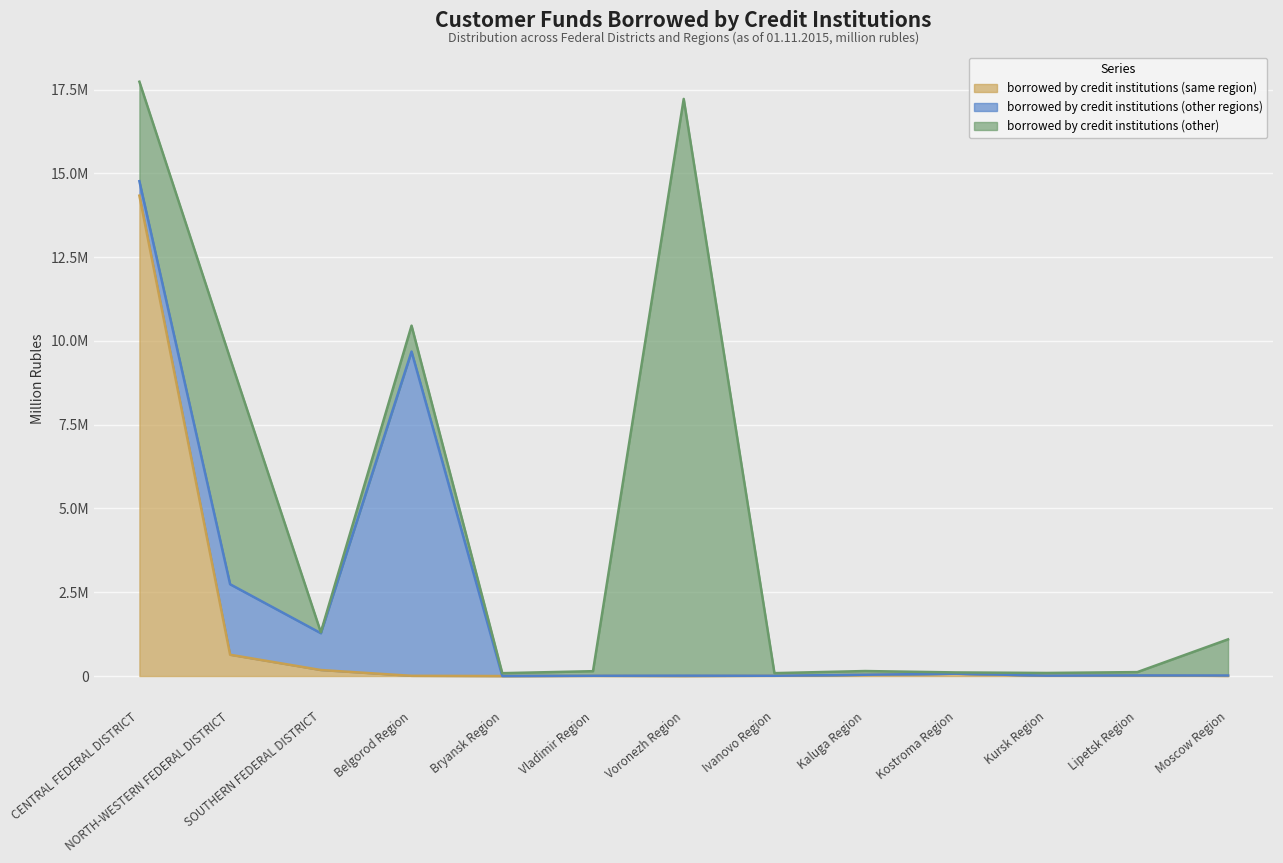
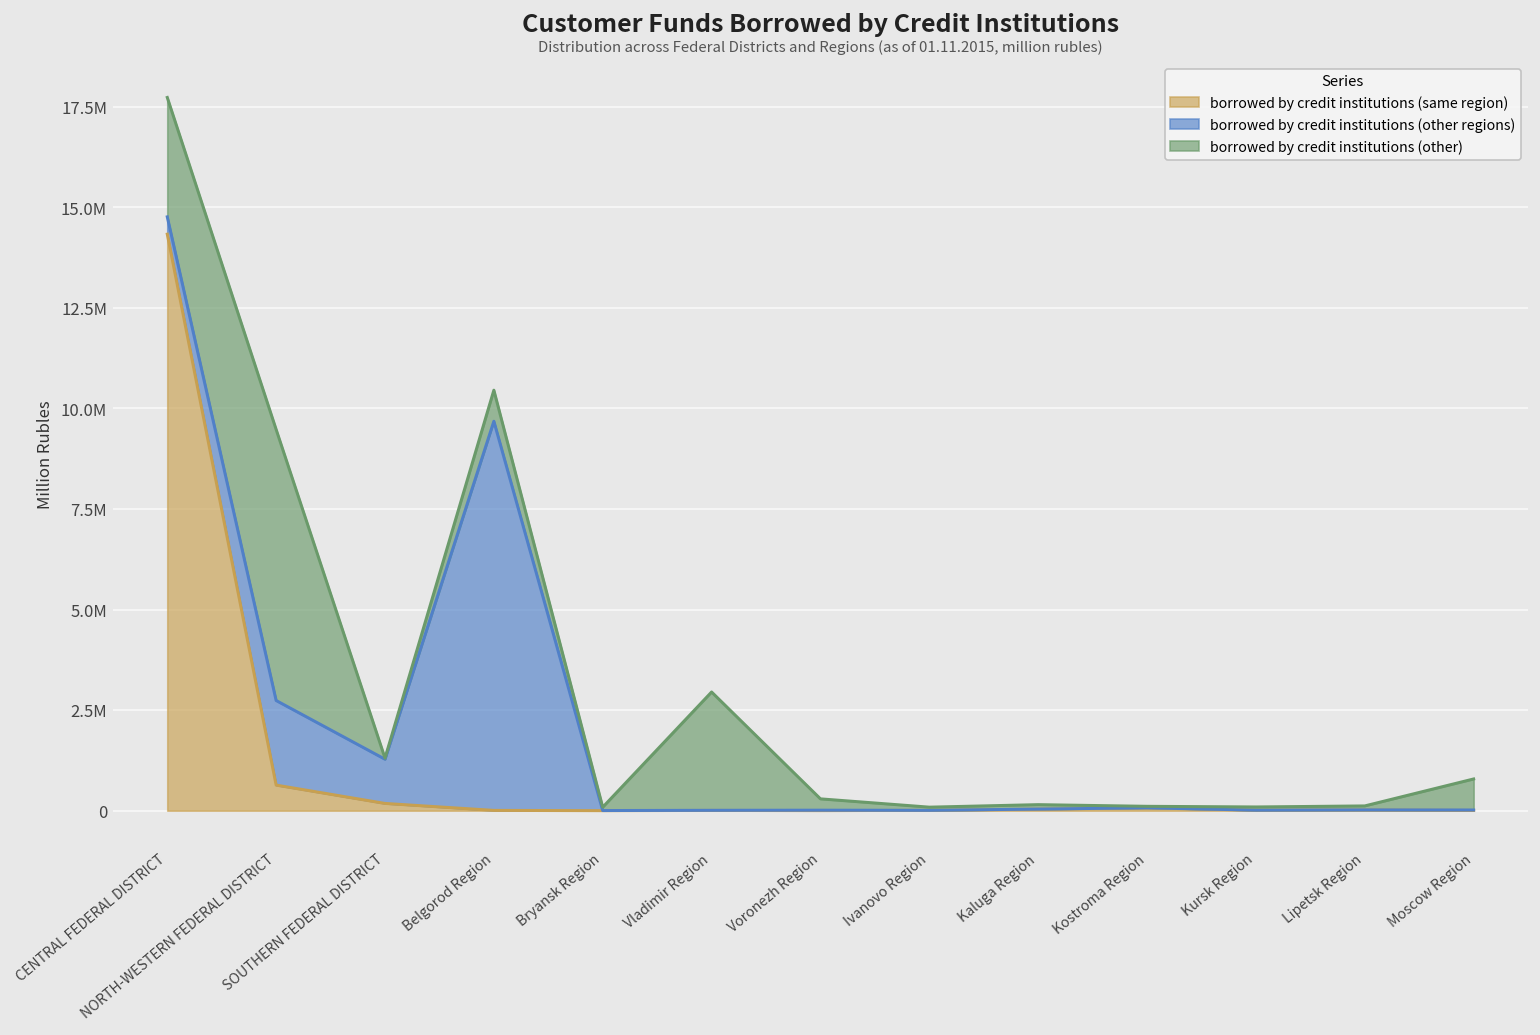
  {
    "borrowed by credit institutions (same region)": {
      "CENTRAL FEDERAL DISTRICT": 14300000,
      "NORTH-WESTERN FEDERAL DISTRICT": 600000,
      "SOUTHERN FEDERAL DISTRICT": 200000,
      "Belgorod Region": 0
    },
    "borrowed by credit institutions (other regions)": {
      "CENTRAL FEDERAL DISTRICT": 400000,
      "NORTH-WESTERN FEDERAL DISTRICT": 2100000,
      "Belgorod Region": 9700000
    },
    "borrowed by credit institutions (other)": {
      "CENTRAL FEDERAL DISTRICT": 3000000,
      "NORTH-WESTERN FEDERAL DISTRICT": 6700000,
      "Belgorod Region": 800000,
      "Bryansk Region": 100000,
-     "Vladimir Region": 100000,
-     "Voronezh Region": 17200000,
+     "Vladimir Region": 2900000,
+     "Voronezh Region": 300000,
      "Ivanovo Region": 100000,
      "Kaluga Region": 100000,
      "Kursk Region": 100000,
      "Lipetsk Region": 100000,
-     "Moscow Region": 1100000
+     "Moscow Region": 800000
    }
  }
